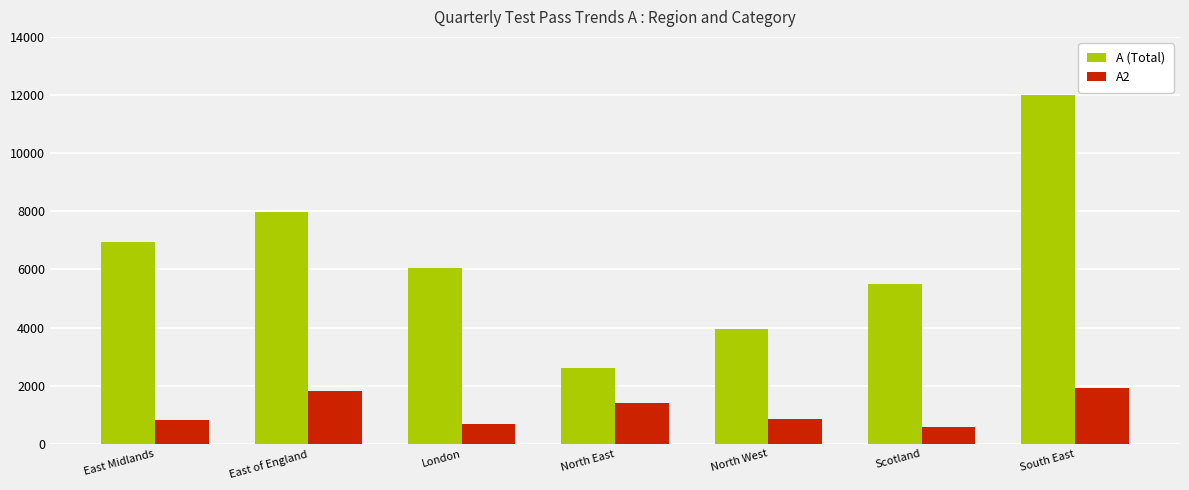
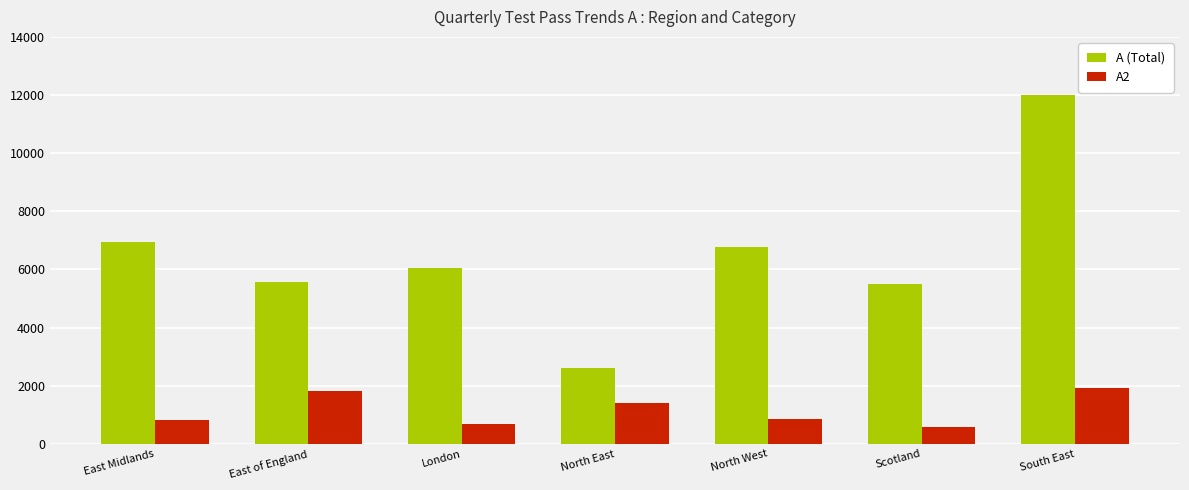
  {
    "A (Total)": {
      "East Midlands": 7000,
-     "East of England": 8000,
+     "East of England": 5600,
      "London": 6100,
      "North East": 2600,
-     "North West": 4000,
+     "North West": 6800,
      "Scotland": 5500,
      "South East": 12000
    },
    "A2": {
      "East Midlands": 800,
      "East of England": 1800,
      "London": 700,
      "North East": 1400,
      "North West": 900,
      "Scotland": 600,
      "South East": 1900
    }
  }
